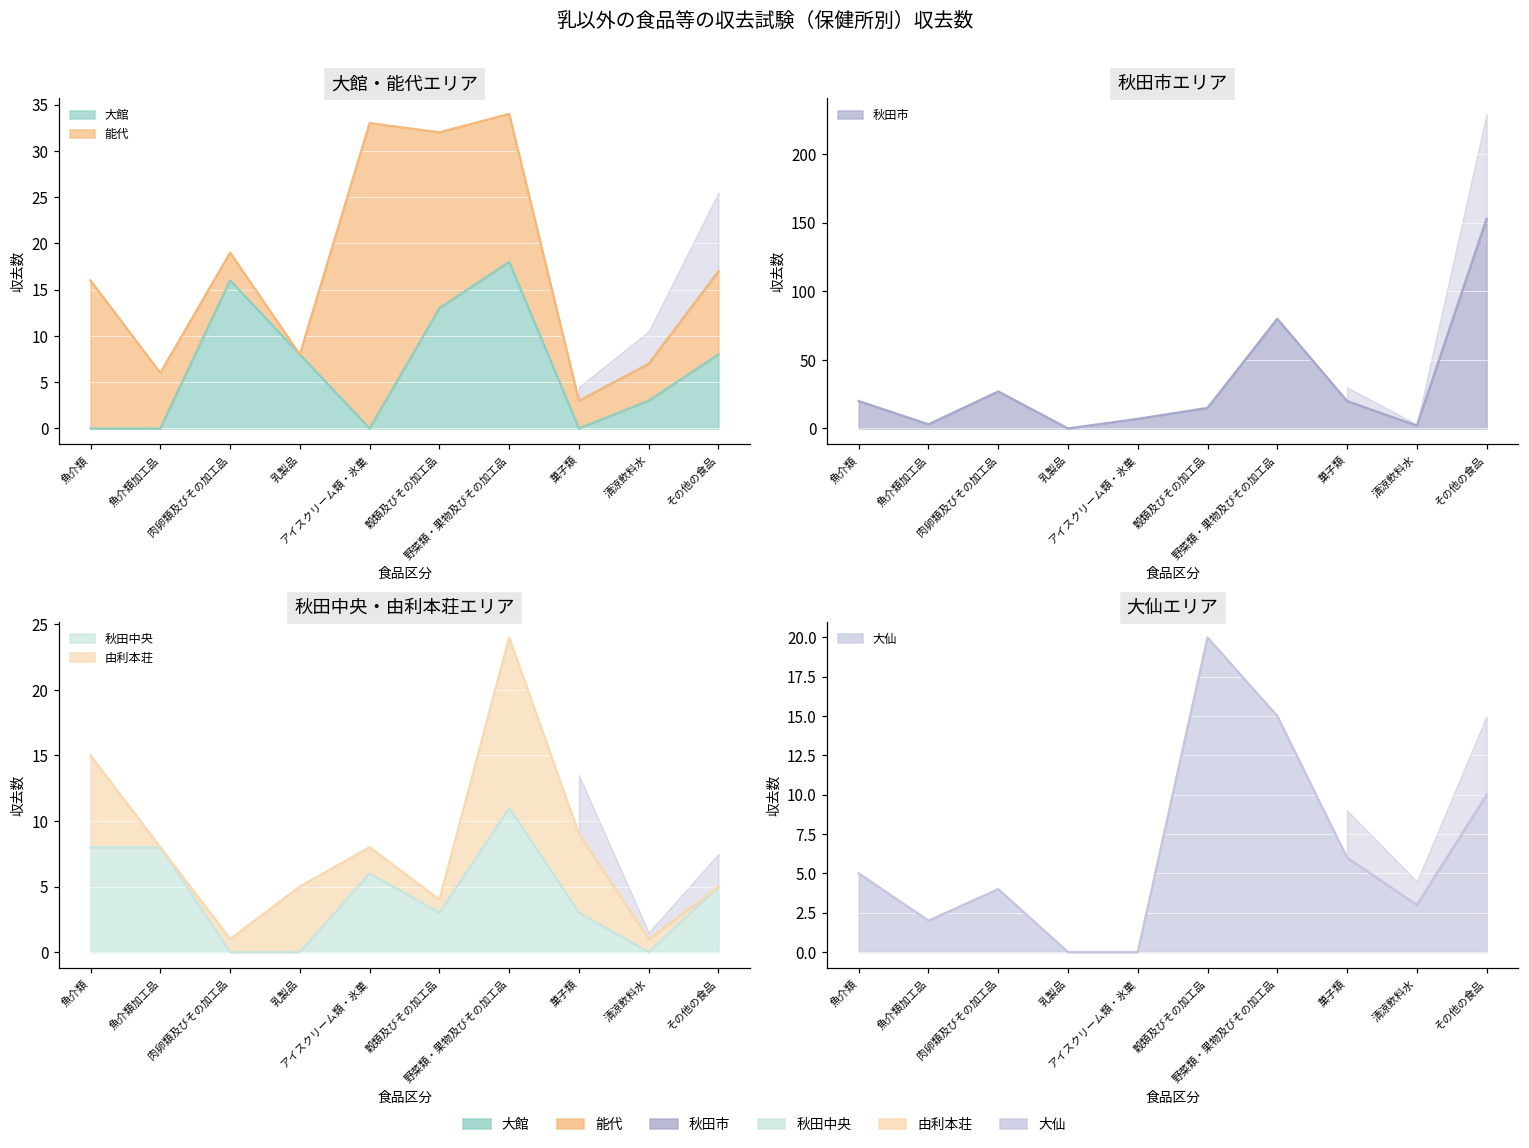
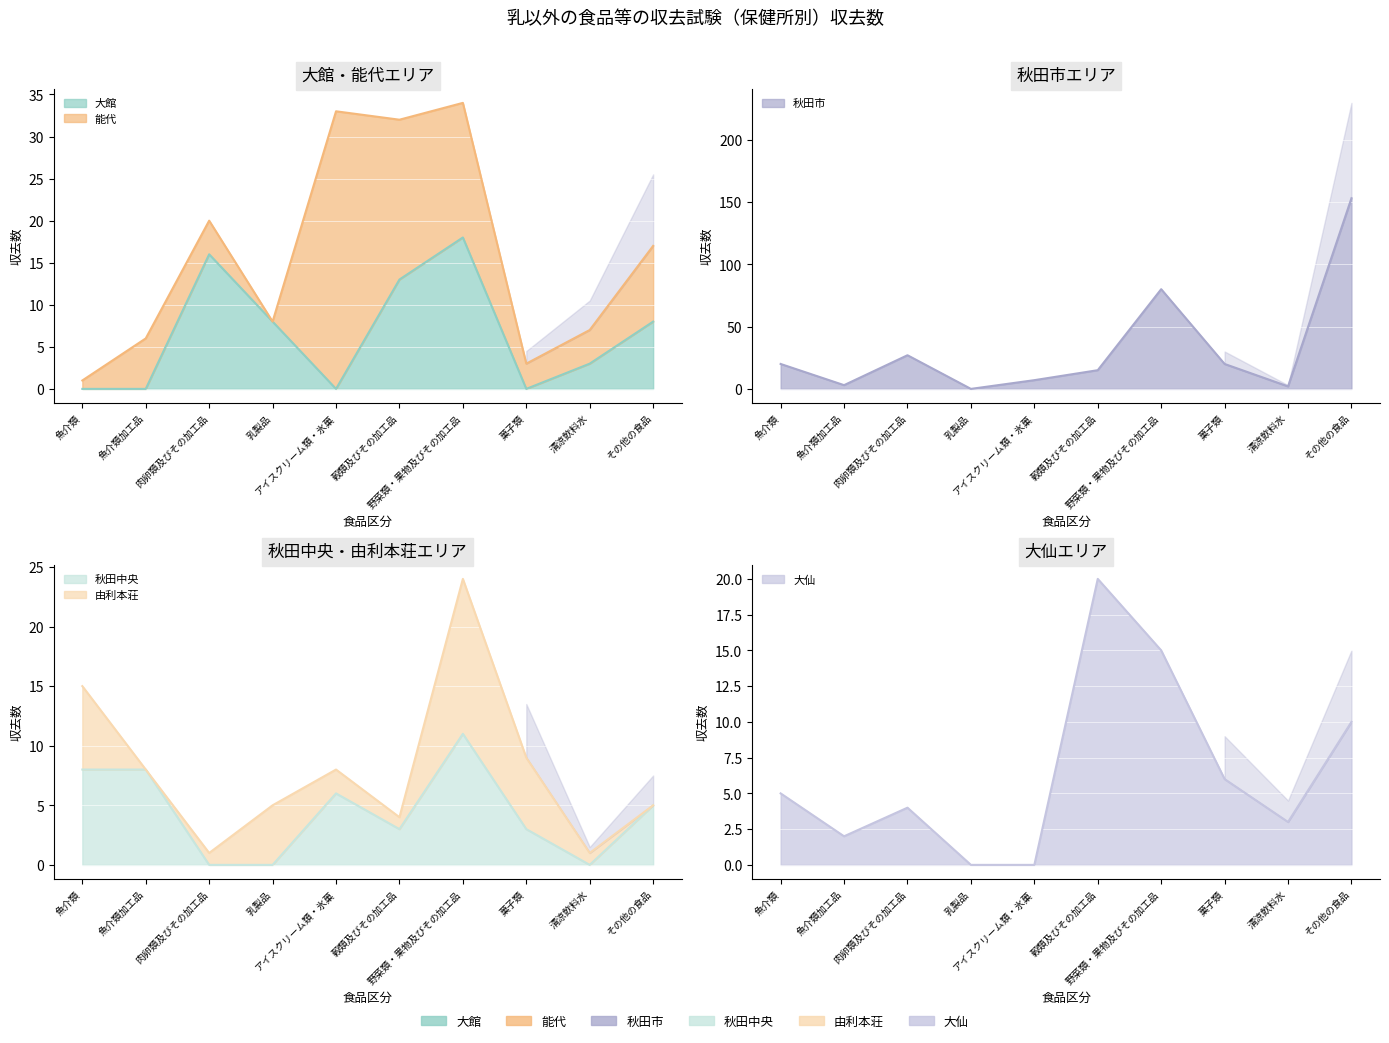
  {
    "大館・能代エリア": {
      "能代": {
-       "魚介類": 16,
+       "魚介類": 1,
        "魚介類加工品": 6,
-       "肉卵類及びその加工品": 3,
+       "肉卵類及びその加工品": 4,
        "アイスクリーム類・氷菓": 33,
        "穀類及びその加工品": 19,
        "野菜類・果物及びその加工品": 16,
        "菓子類": 3,
        "清涼飲料水": 4,
        "その他の食品": 9
      }
    },
    "秋田中央・由利本荘エリア": {
      "由利本荘": {
        "肉卵類及びその加工品": 1.0,
        "乳製品": 5.0,
        "清涼飲料水": 1.0
      }
    }
  }
